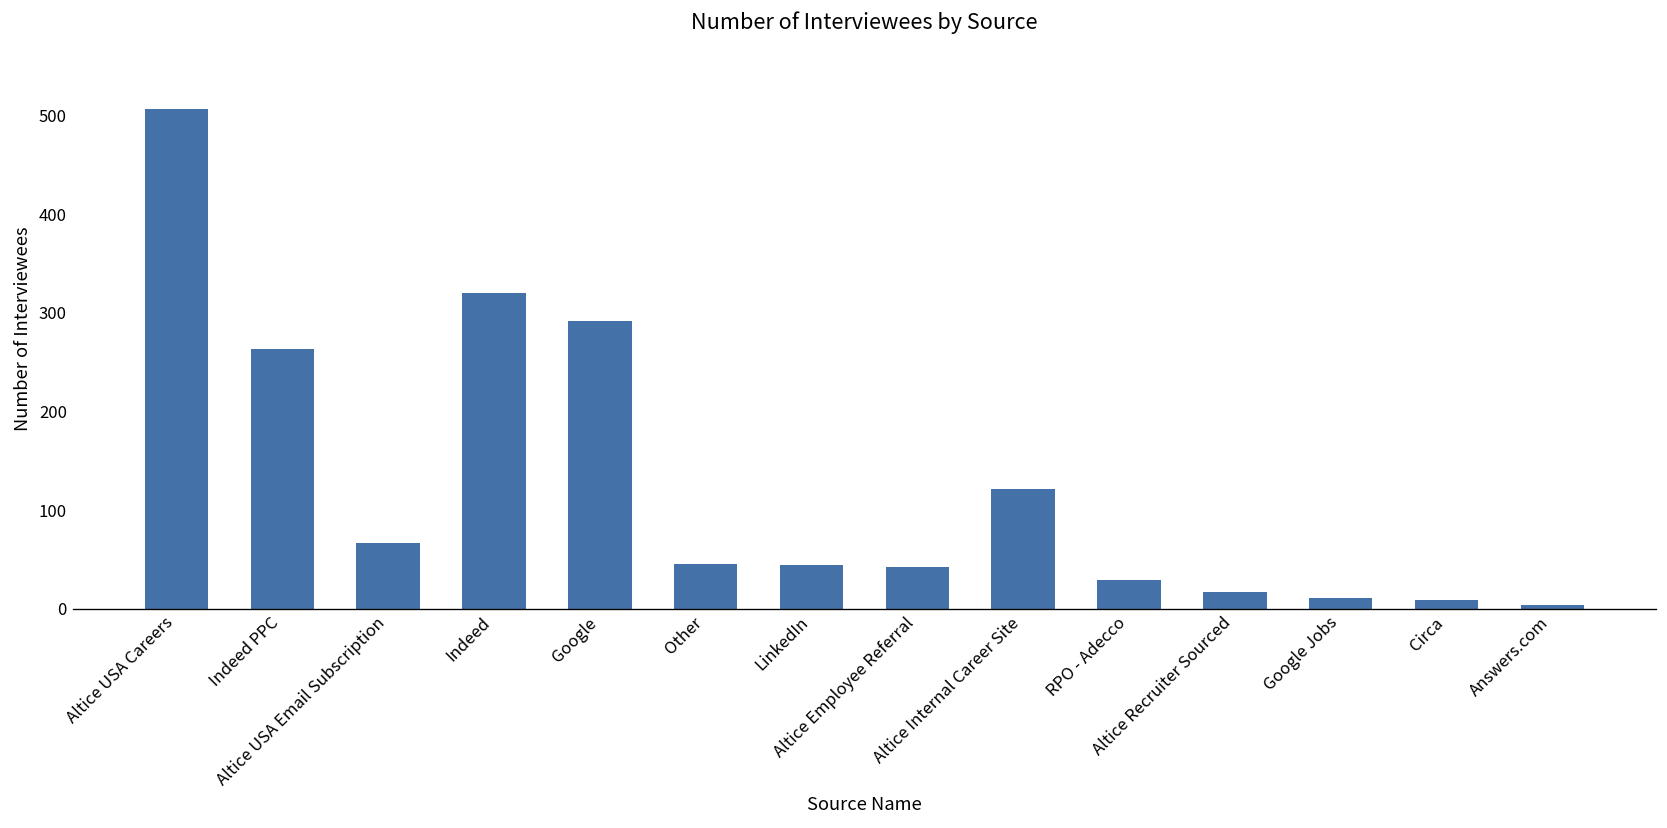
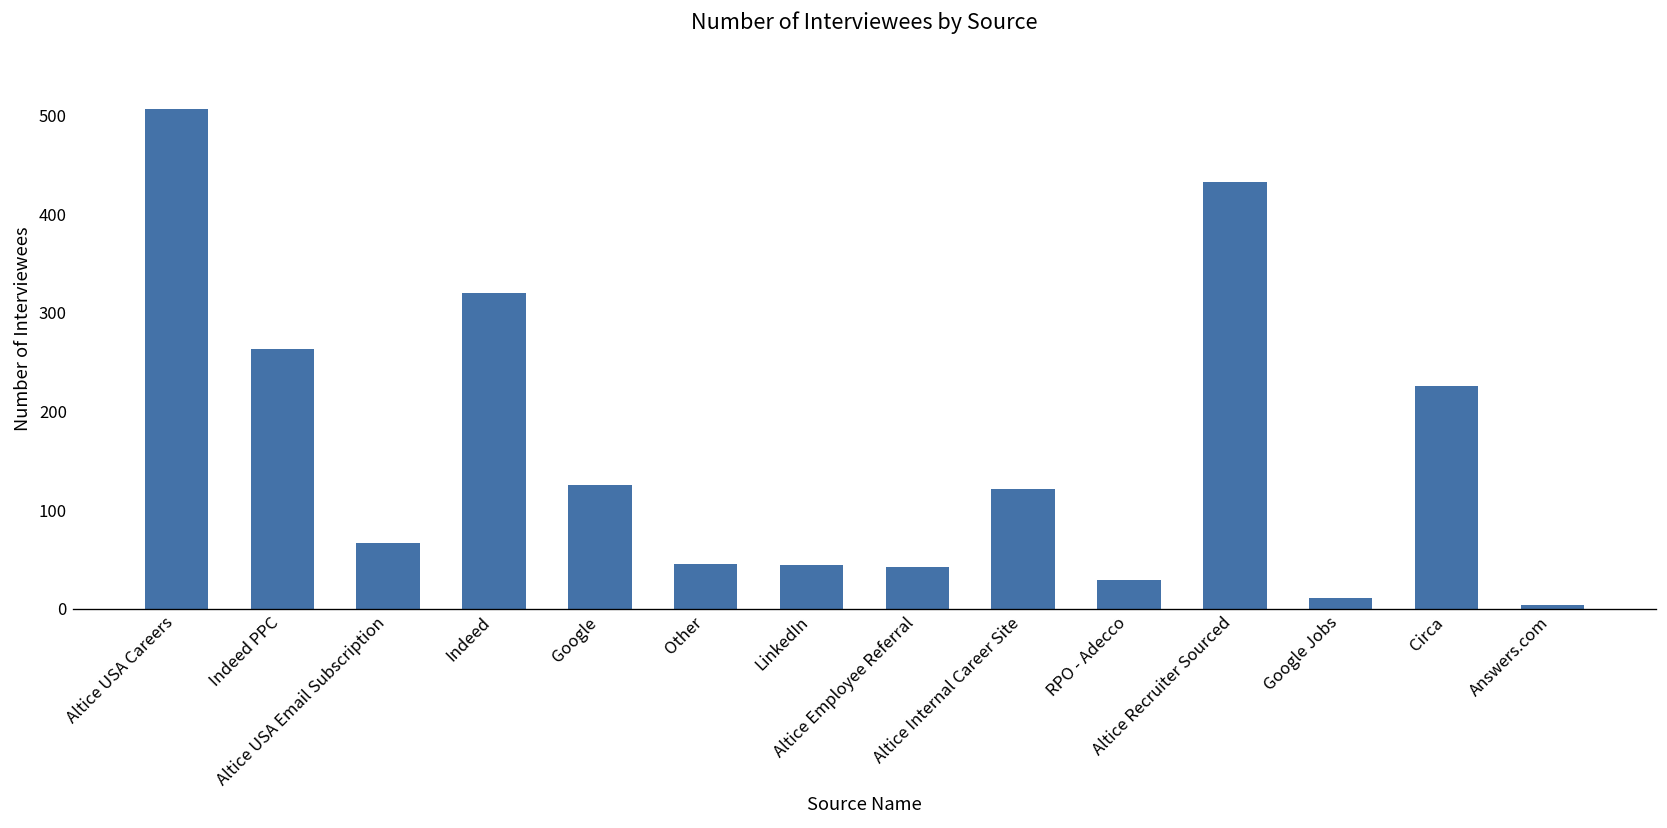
  {
    "Altice USA Careers": 510,
    "Indeed PPC": 260,
    "Altice USA Email Subscription": 70,
    "Indeed": 320,
-   "Google": 290,
+   "Google": 130,
    "Other": 50,
    "LinkedIn": 40,
    "Altice Employee Referral": 40,
    "Altice Internal Career Site": 120,
    "RPO - Adecco": 30,
-   "Altice Recruiter Sourced": 20,
+   "Altice Recruiter Sourced": 430,
    "Google Jobs": 10,
-   "Circa": 10,
+   "Circa": 230,
    "Answers.com": 0
  }
